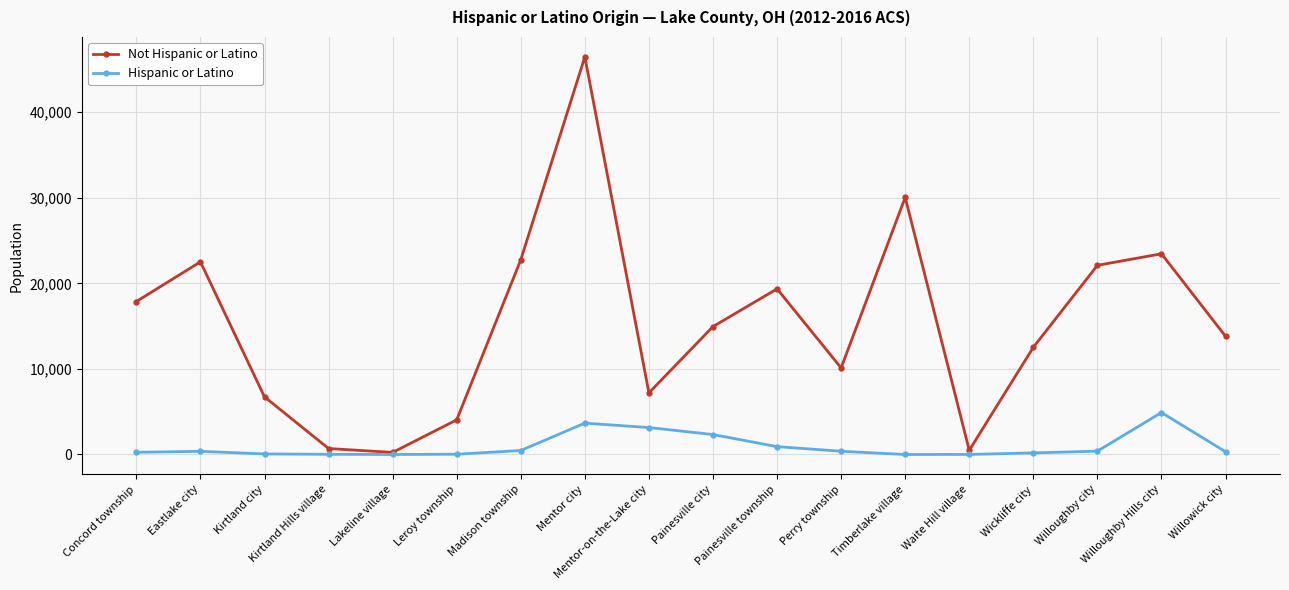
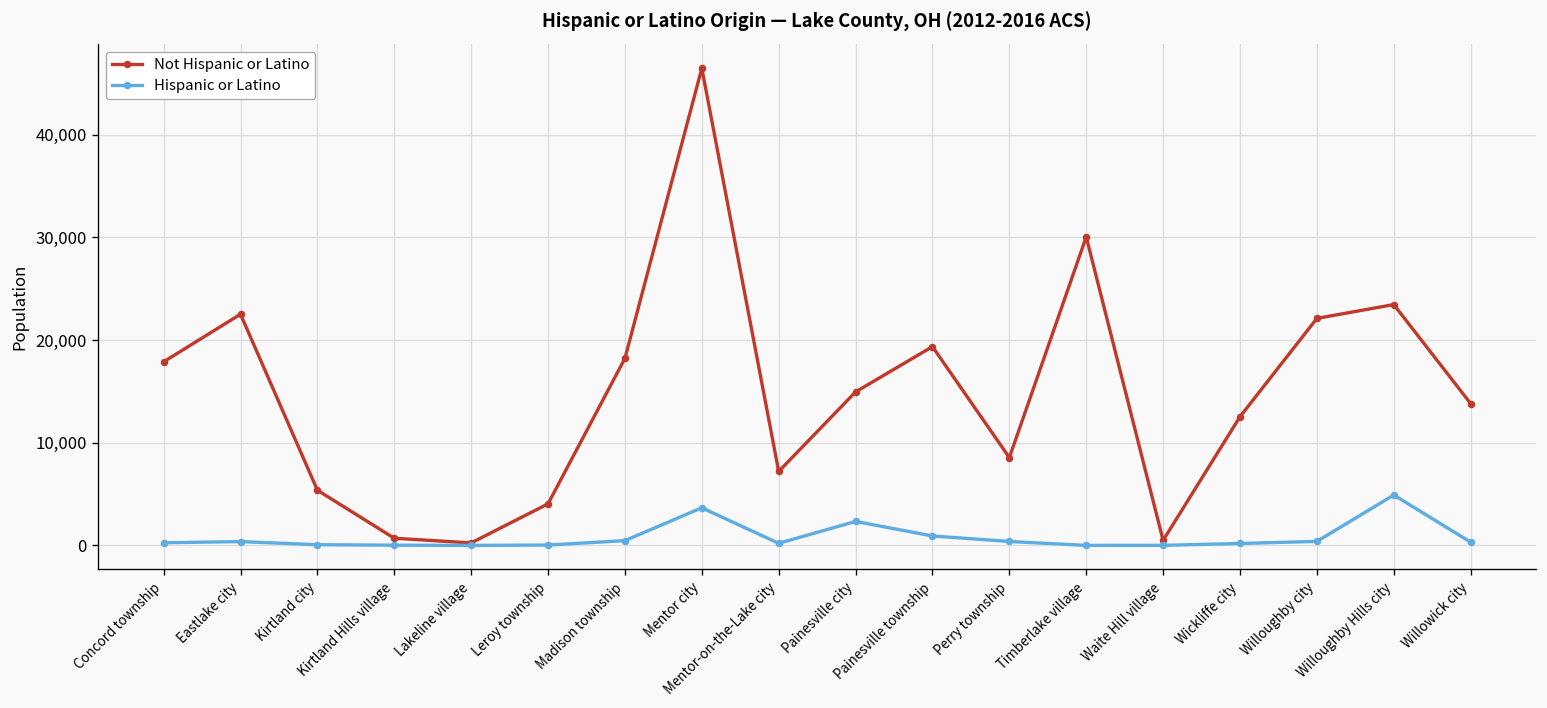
  {
    "Not Hispanic or Latino": {
      "Concord township": "18,000",
      "Eastlake city": "23,000",
-     "Kirtland city": "7,000",
+     "Kirtland city": "5,000",
      "Kirtland Hills village": "1,000",
      "Leroy township": "4,000",
-     "Madison township": "23,000",
+     "Madison township": "18,000",
      "Mentor city": "46,000",
      "Mentor-on-the-Lake city": "7,000",
      "Painesville city": "15,000",
      "Painesville township": "19,000",
-     "Perry township": "10,000",
+     "Perry township": "9,000",
      "Timberlake village": "30,000",
      "Waite Hill village": "0",
      "Wickliffe city": "13,000",
      "Willoughby city": "22,000",
      "Willoughby Hills city": "23,000",
      "Willowick city": "14,000"
    },
    "Hispanic or Latino": {
      "Concord township": "0",
      "Eastlake city": "0",
      "Kirtland city": "0",
      "Kirtland Hills village": "0",
      "Leroy township": "0",
      "Madison township": "0",
      "Mentor city": "4,000",
-     "Mentor-on-the-Lake city": "3,000",
+     "Mentor-on-the-Lake city": "0",
      "Painesville city": "2,000",
      "Painesville township": "1,000",
      "Perry township": "0",
      "Timberlake village": "0",
      "Waite Hill village": "0",
      "Wickliffe city": "0",
      "Willoughby city": "0",
      "Willoughby Hills city": "5,000",
      "Willowick city": "0"
    }
  }
